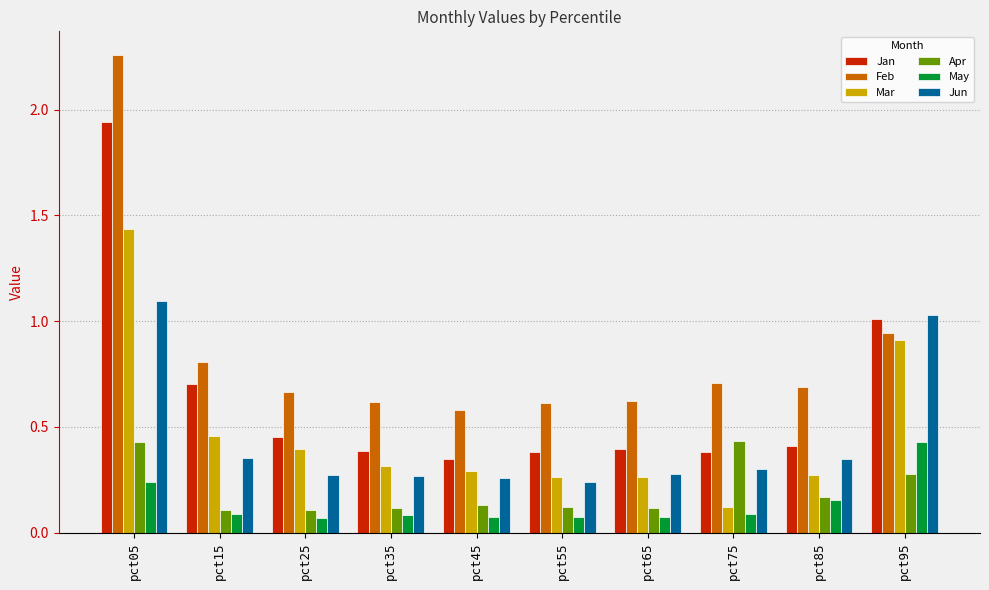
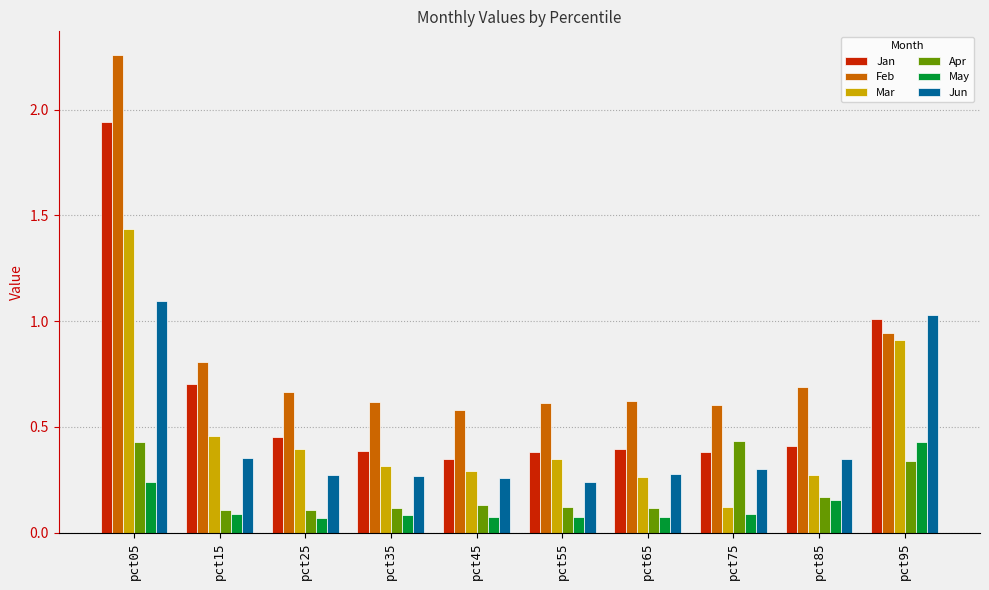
  {
    "Jan": {
      "pct05": 1.94,
      "pct15": 0.70,
      "pct25": 0.45,
      "pct35": 0.38,
      "pct45": 0.35,
      "pct55": 0.38,
      "pct65": 0.40,
      "pct75": 0.38,
      "pct85": 0.41,
      "pct95": 1.01
    },
    "Feb": {
      "pct05": 2.26,
      "pct15": 0.81,
      "pct25": 0.66,
      "pct35": 0.62,
      "pct45": 0.58,
      "pct55": 0.61,
      "pct65": 0.62,
-     "pct75": 0.71,
+     "pct75": 0.61,
      "pct85": 0.69,
      "pct95": 0.95
    },
    "Mar": {
      "pct05": 1.44,
      "pct15": 0.46,
      "pct25": 0.40,
      "pct35": 0.31,
      "pct45": 0.29,
-     "pct55": 0.27,
+     "pct55": 0.35,
      "pct65": 0.26,
      "pct75": 0.12,
      "pct85": 0.27,
      "pct95": 0.91
    },
    "Apr": {
      "pct05": 0.43,
      "pct15": 0.11,
      "pct25": 0.11,
      "pct35": 0.12,
      "pct45": 0.13,
      "pct55": 0.12,
      "pct65": 0.12,
      "pct75": 0.43,
      "pct85": 0.17,
-     "pct95": 0.28
+     "pct95": 0.34
    },
    "May": {
      "pct05": 0.24,
      "pct15": 0.09,
      "pct25": 0.07,
      "pct35": 0.08,
      "pct45": 0.07,
      "pct55": 0.07,
      "pct65": 0.07,
      "pct75": 0.09,
      "pct85": 0.15,
      "pct95": 0.43
    },
    "Jun": {
      "pct05": 1.10,
      "pct15": 0.36,
      "pct25": 0.27,
      "pct35": 0.27,
      "pct45": 0.26,
      "pct55": 0.24,
      "pct65": 0.28,
      "pct75": 0.30,
      "pct85": 0.35,
      "pct95": 1.03
    }
  }
